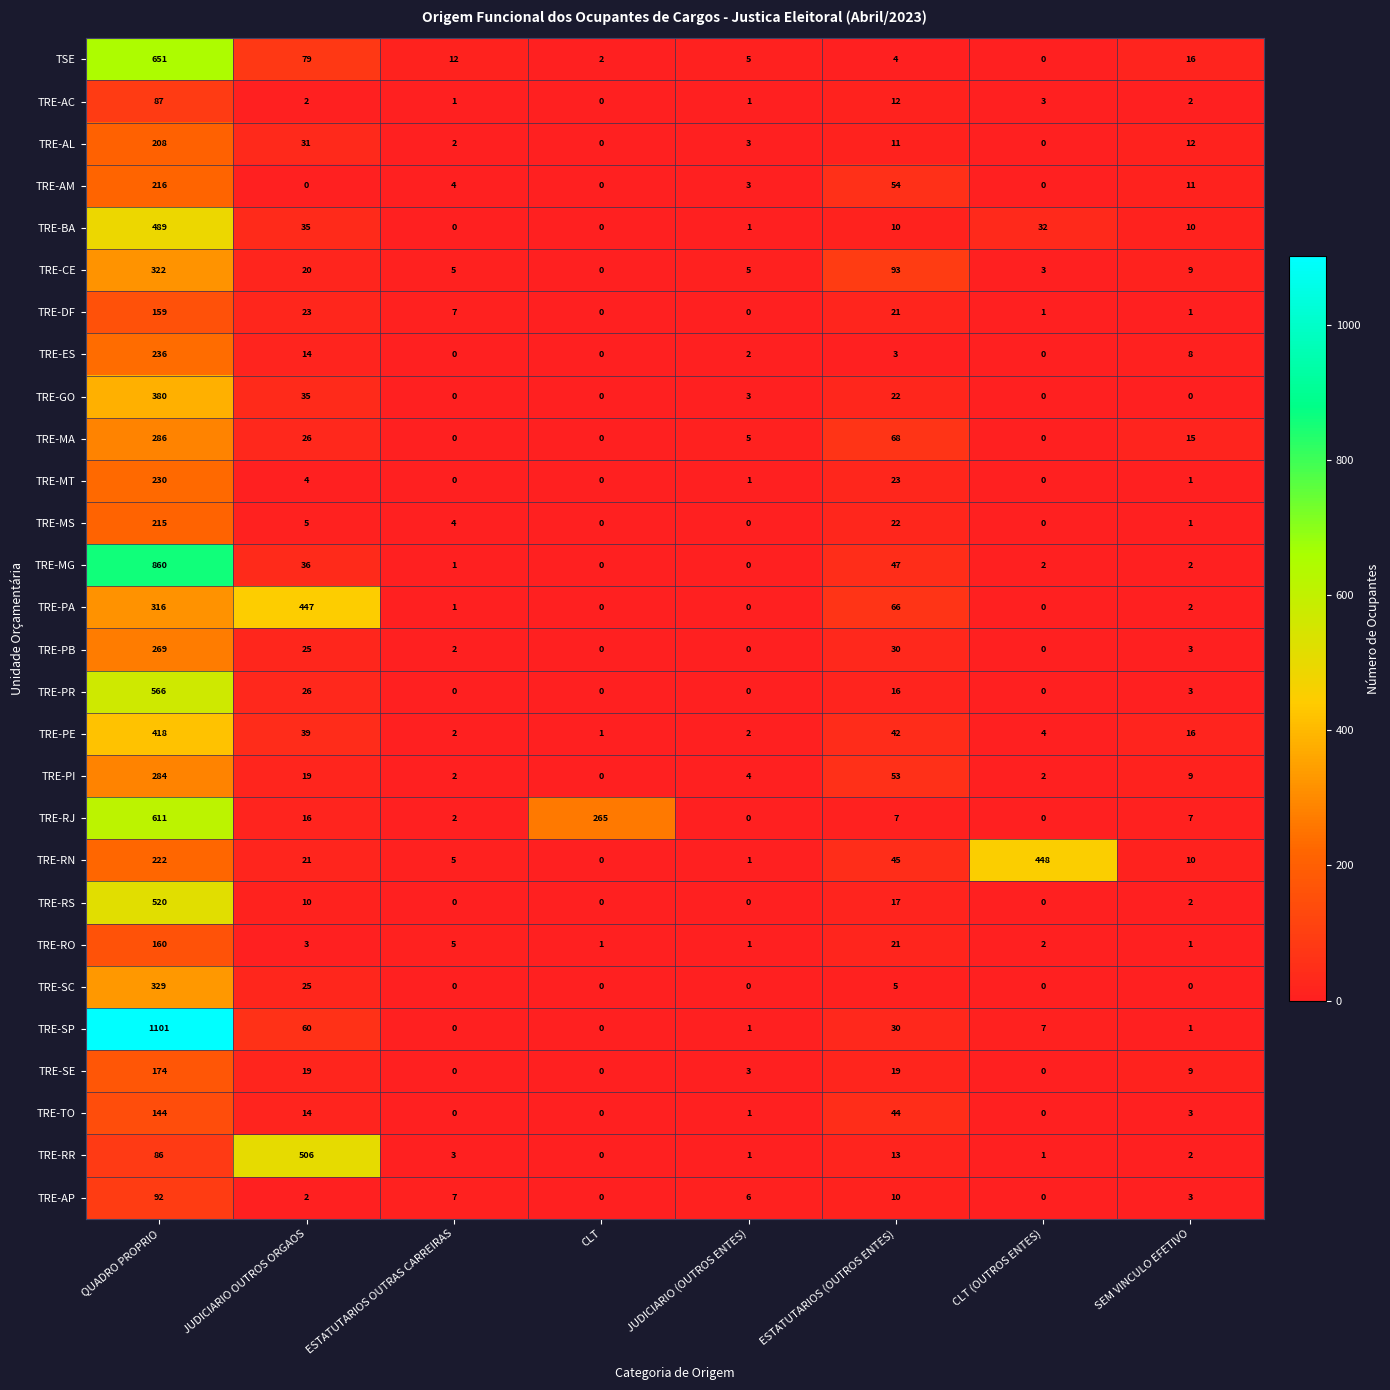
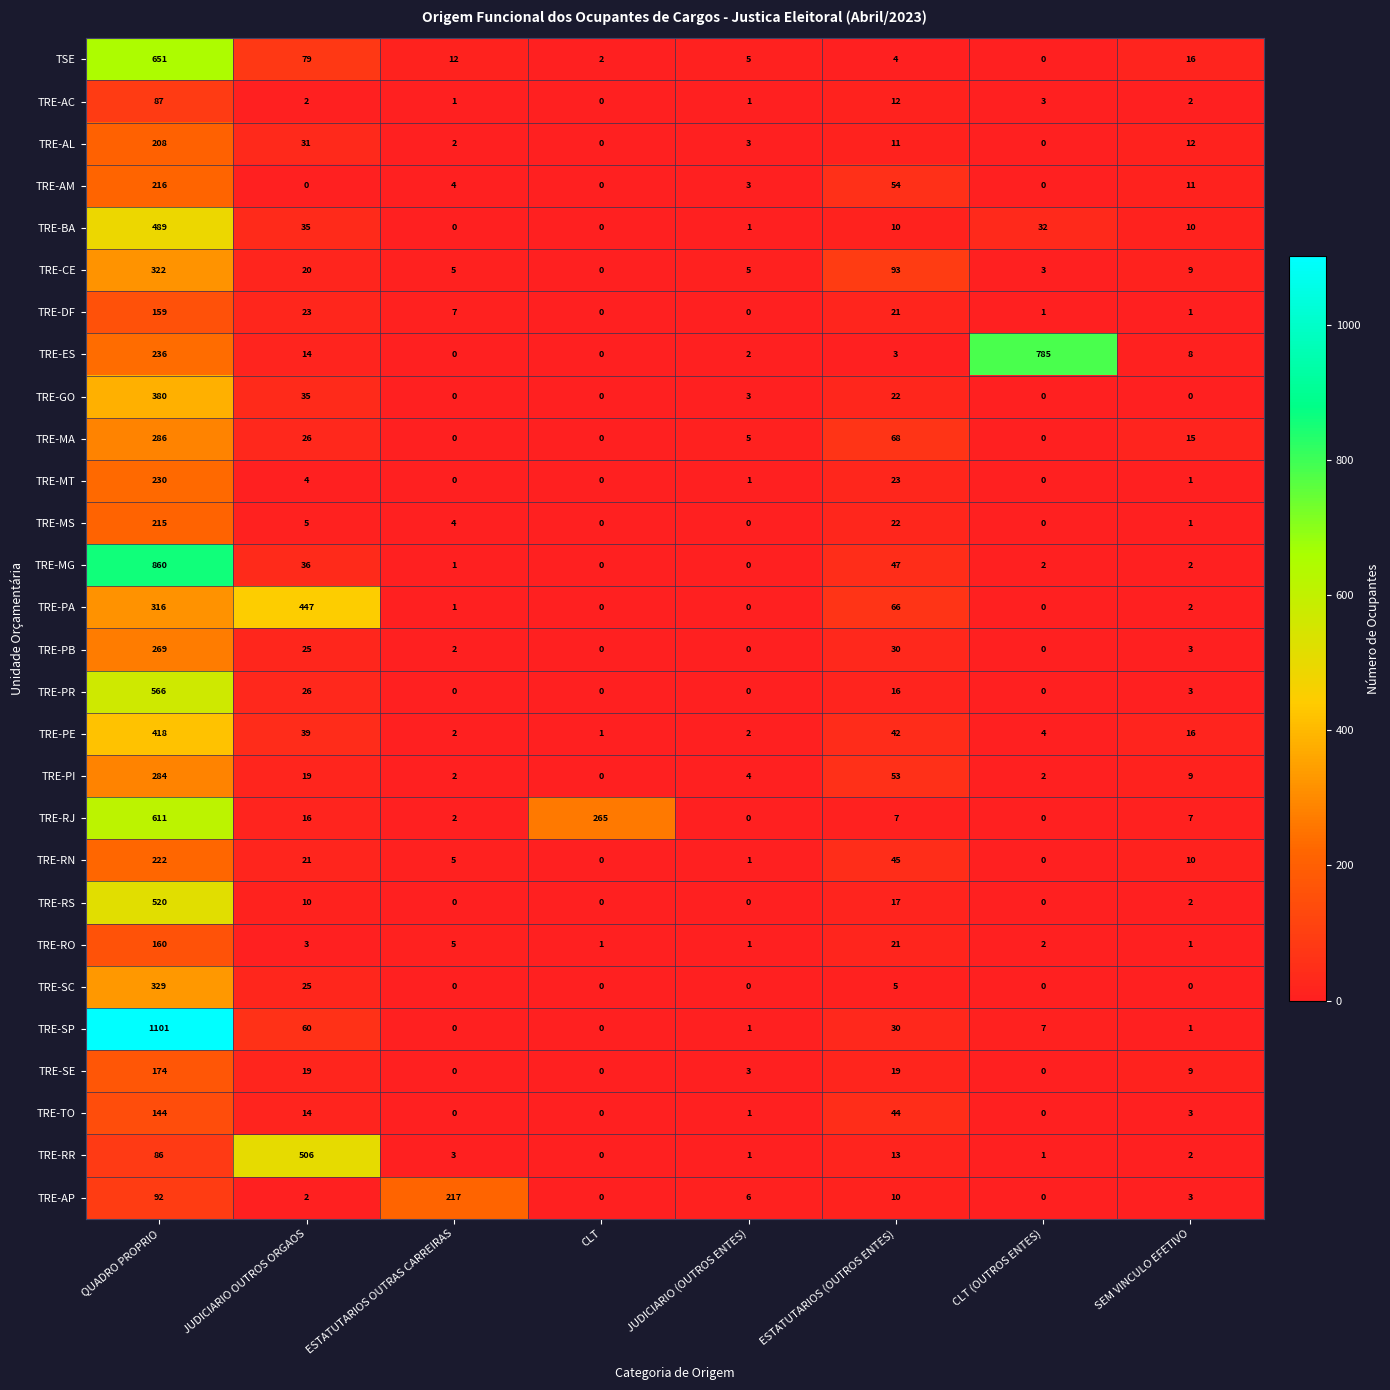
  {
    "TRE-ES": {
      "QUADRO PROPRIO": 236,
      "JUDICIARIO OUTROS ORGAOS": 14,
      "ESTATUTARIOS OUTRAS CARREIRAS": 0,
      "CLT": 0,
      "JUDICIARIO (OUTROS ENTES)": 2,
      "ESTATUTARIOS (OUTROS ENTES)": 3,
-     "CLT (OUTROS ENTES)": 0,
+     "CLT (OUTROS ENTES)": 785,
      "SEM VINCULO EFETIVO": 8
    },
    "TRE-RN": {
      "QUADRO PROPRIO": 222,
      "JUDICIARIO OUTROS ORGAOS": 21,
      "ESTATUTARIOS OUTRAS CARREIRAS": 5,
      "CLT": 0,
      "JUDICIARIO (OUTROS ENTES)": 1,
      "ESTATUTARIOS (OUTROS ENTES)": 45,
-     "CLT (OUTROS ENTES)": 448,
+     "CLT (OUTROS ENTES)": 0,
      "SEM VINCULO EFETIVO": 10
    },
    "TRE-AP": {
      "QUADRO PROPRIO": 92,
      "JUDICIARIO OUTROS ORGAOS": 2,
-     "ESTATUTARIOS OUTRAS CARREIRAS": 7,
+     "ESTATUTARIOS OUTRAS CARREIRAS": 217,
      "CLT": 0,
      "JUDICIARIO (OUTROS ENTES)": 6,
      "ESTATUTARIOS (OUTROS ENTES)": 10,
      "CLT (OUTROS ENTES)": 0,
      "SEM VINCULO EFETIVO": 3
    }
  }
